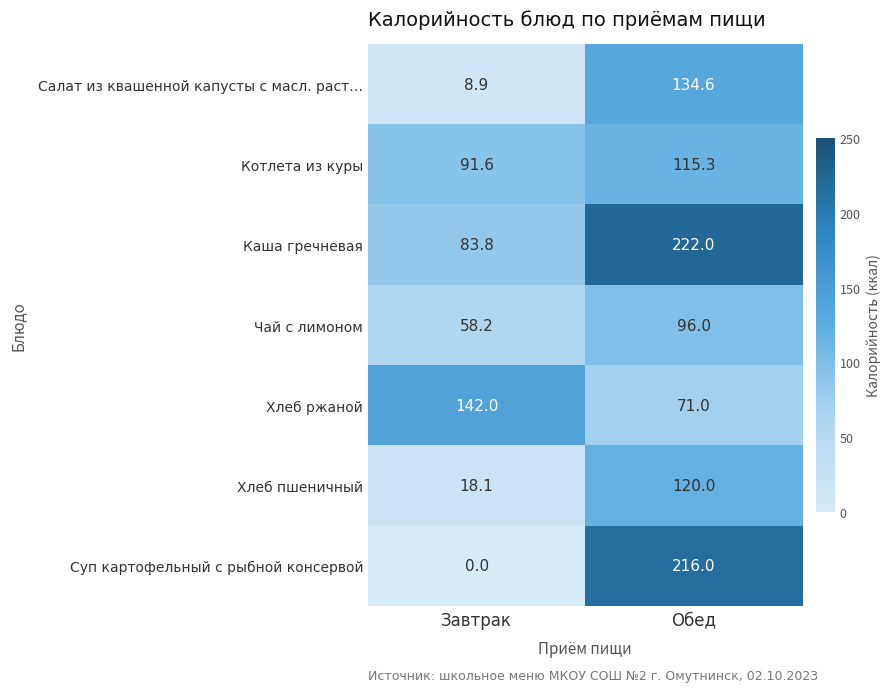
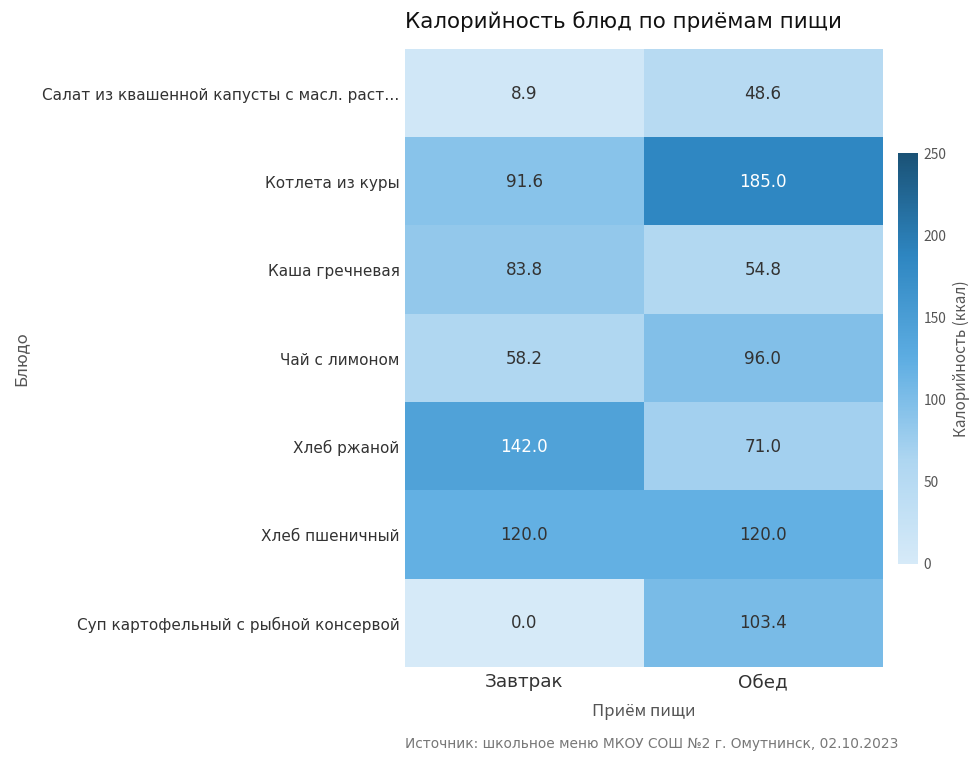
  {
    "Салат из квашенной капусты с масл. раст…": {
      "Завтрак": 8.9,
-     "Обед": 134.6
+     "Обед": 48.6
    },
    "Котлета из куры": {
      "Завтрак": 91.6,
-     "Обед": 115.3
+     "Обед": 185.0
    },
    "Каша гречневая": {
      "Завтрак": 83.8,
-     "Обед": 222.0
+     "Обед": 54.8
    },
    "Чай с лимоном": {
      "Завтрак": 58.2,
      "Обед": 96.0
    },
    "Хлеб ржаной": {
      "Завтрак": 142.0,
      "Обед": 71.0
    },
    "Хлеб пшеничный": {
-     "Завтрак": 18.1,
+     "Завтрак": 120.0,
      "Обед": 120.0
    },
    "Суп картофельный с рыбной консервой": {
      "Завтрак": 0.0,
-     "Обед": 216.0
+     "Обед": 103.4
    }
  }
